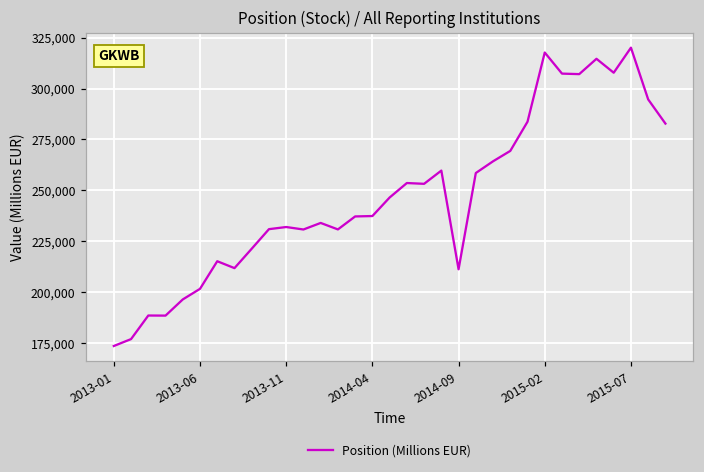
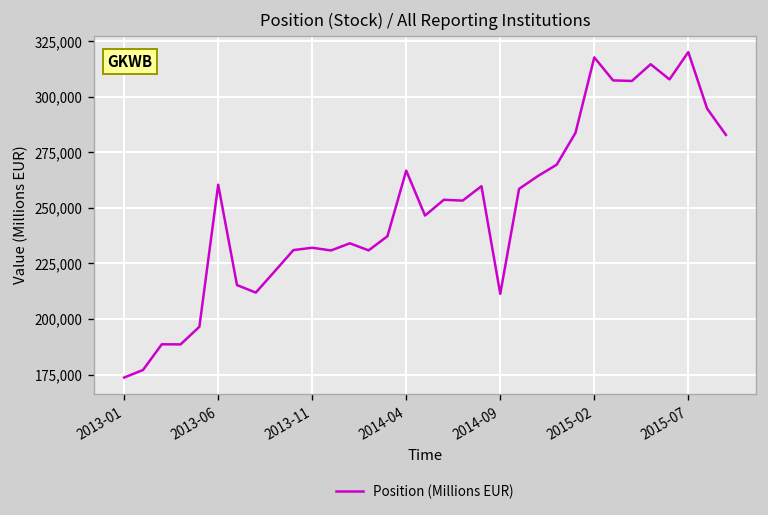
  {
    "2013-01": "174,000",
-   "2013-06": "202,000",
+   "2013-06": "260,000",
    "2013-11": "232,000",
-   "2014-04": "237,000",
+   "2014-04": "267,000",
    "2014-09": "211,000",
    "2015-02": "318,000",
    "2015-07": "320,000"
  }
